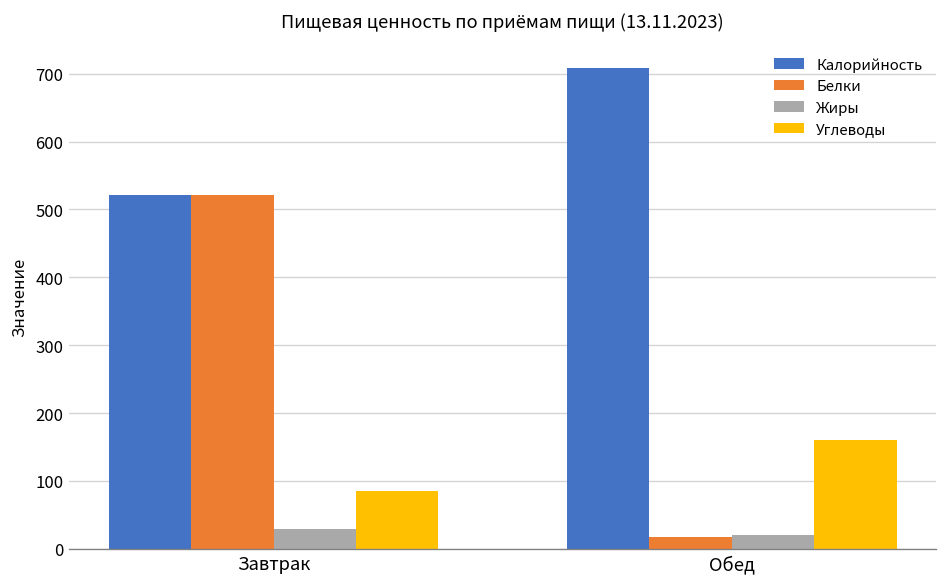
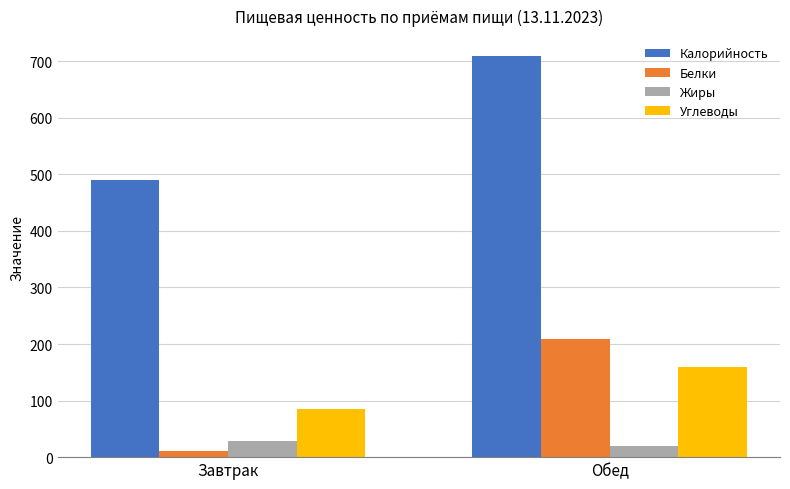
  {
    "Калорийность": {
-     "Завтрак": 520,
+     "Завтрак": 490,
      "Обед": 710
    },
    "Белки": {
-     "Завтрак": 520,
-     "Обед": 20
+     "Завтрак": 10,
+     "Обед": 210
    },
    "Жиры": {
      "Завтрак": 30,
      "Обед": 20
    },
    "Углеводы": {
      "Завтрак": 80,
      "Обед": 160
    }
  }
